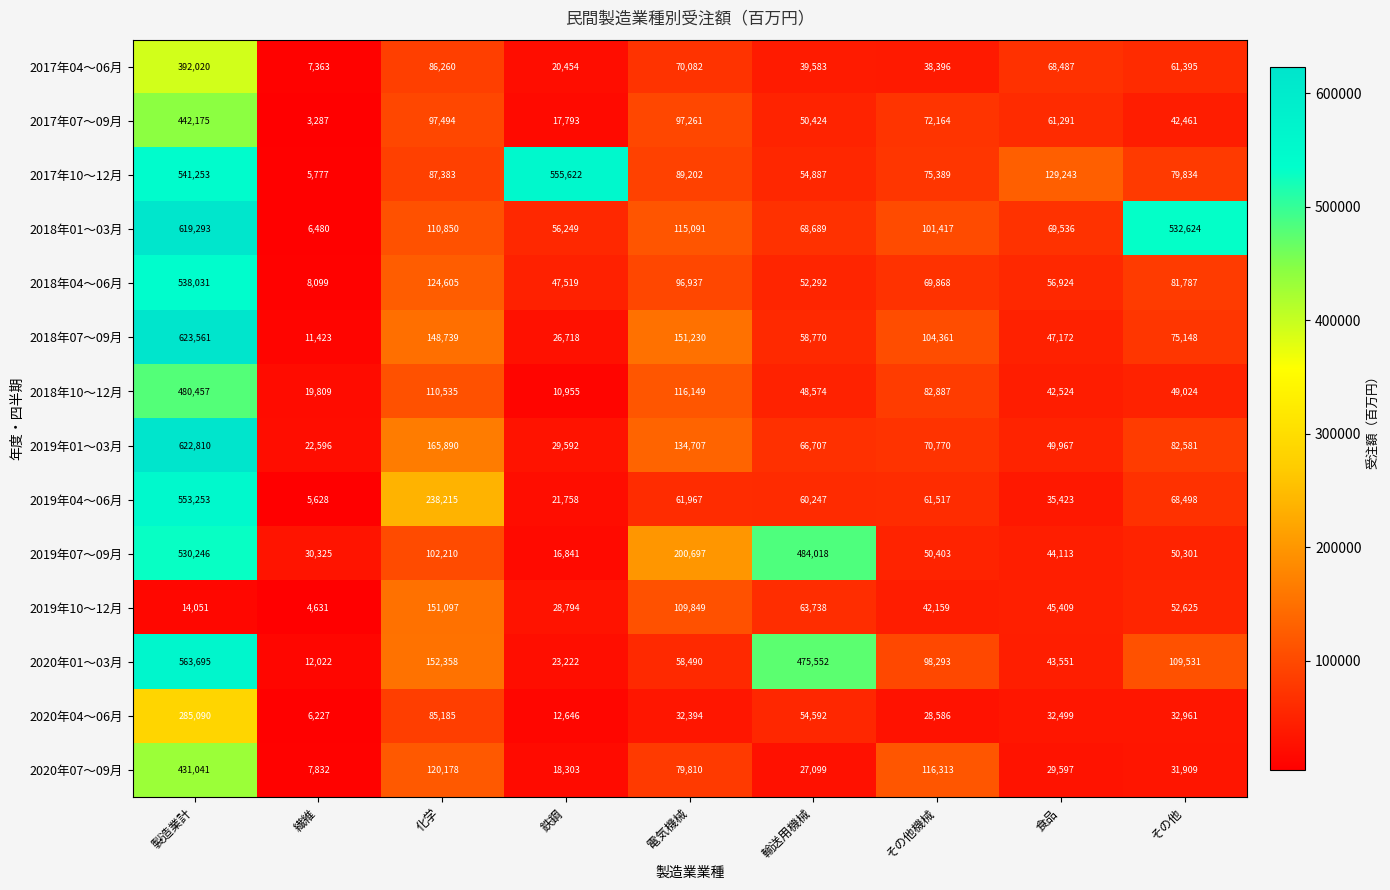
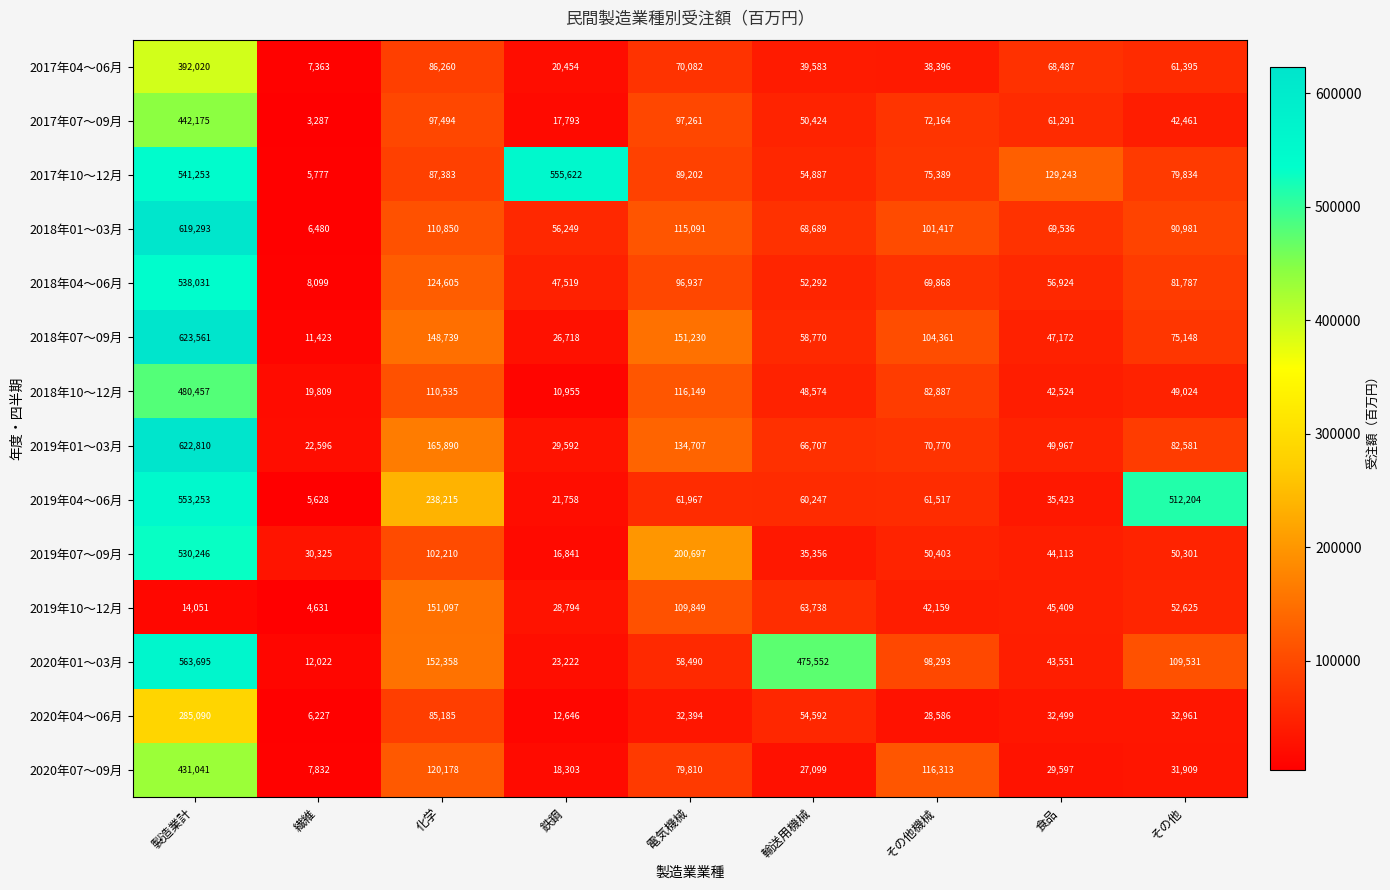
  {
    "2017年04～06月": {
      "製造業計": "392,020",
      "繊維": "7,363",
      "化学": "86,260",
      "鉄鋼": "20,454",
      "電気機械": "70,082",
      "輸送用機械": "39,583",
      "その他機械": "38,396",
      "食品": "68,487",
      "その他": "61,395"
    },
    "2017年07～09月": {
      "製造業計": "442,175",
      "繊維": "3,287",
      "化学": "97,494",
      "鉄鋼": "17,793",
      "電気機械": "97,261",
      "輸送用機械": "50,424",
      "その他機械": "72,164",
      "食品": "61,291",
      "その他": "42,461"
    },
    "2017年10～12月": {
      "製造業計": "541,253",
      "繊維": "5,777",
      "化学": "87,383",
      "鉄鋼": "555,622",
      "電気機械": "89,202",
      "輸送用機械": "54,887",
      "その他機械": "75,389",
      "食品": "129,243",
      "その他": "79,834"
    },
    "2018年01～03月": {
      "製造業計": "619,293",
      "繊維": "6,480",
      "化学": "110,850",
      "鉄鋼": "56,249",
      "電気機械": "115,091",
      "輸送用機械": "68,689",
      "その他機械": "101,417",
      "食品": "69,536",
-     "その他": "532,624"
+     "その他": "90,981"
    },
    "2018年04～06月": {
      "製造業計": "538,031",
      "繊維": "8,099",
      "化学": "124,605",
      "鉄鋼": "47,519",
      "電気機械": "96,937",
      "輸送用機械": "52,292",
      "その他機械": "69,868",
      "食品": "56,924",
      "その他": "81,787"
    },
    "2018年07～09月": {
      "製造業計": "623,561",
      "繊維": "11,423",
      "化学": "148,739",
      "鉄鋼": "26,718",
      "電気機械": "151,230",
      "輸送用機械": "58,770",
      "その他機械": "104,361",
      "食品": "47,172",
      "その他": "75,148"
    },
    "2018年10～12月": {
      "製造業計": "480,457",
      "繊維": "19,809",
      "化学": "110,535",
      "鉄鋼": "10,955",
      "電気機械": "116,149",
      "輸送用機械": "48,574",
      "その他機械": "82,887",
      "食品": "42,524",
      "その他": "49,024"
    },
    "2019年01～03月": {
      "製造業計": "622,810",
      "繊維": "22,596",
      "化学": "165,890",
      "鉄鋼": "29,592",
      "電気機械": "134,707",
      "輸送用機械": "66,707",
      "その他機械": "70,770",
      "食品": "49,967",
      "その他": "82,581"
    },
    "2019年04～06月": {
      "製造業計": "553,253",
      "繊維": "5,628",
      "化学": "238,215",
      "鉄鋼": "21,758",
      "電気機械": "61,967",
      "輸送用機械": "60,247",
      "その他機械": "61,517",
      "食品": "35,423",
-     "その他": "68,498"
+     "その他": "512,204"
    },
    "2019年07～09月": {
      "製造業計": "530,246",
      "繊維": "30,325",
      "化学": "102,210",
      "鉄鋼": "16,841",
      "電気機械": "200,697",
-     "輸送用機械": "484,018",
+     "輸送用機械": "35,356",
      "その他機械": "50,403",
      "食品": "44,113",
      "その他": "50,301"
    },
    "2019年10～12月": {
      "製造業計": "14,051",
      "繊維": "4,631",
      "化学": "151,097",
      "鉄鋼": "28,794",
      "電気機械": "109,849",
      "輸送用機械": "63,738",
      "その他機械": "42,159",
      "食品": "45,409",
      "その他": "52,625"
    },
    "2020年01～03月": {
      "製造業計": "563,695",
      "繊維": "12,022",
      "化学": "152,358",
      "鉄鋼": "23,222",
      "電気機械": "58,490",
      "輸送用機械": "475,552",
      "その他機械": "98,293",
      "食品": "43,551",
      "その他": "109,531"
    },
    "2020年04～06月": {
      "製造業計": "285,090",
      "繊維": "6,227",
      "化学": "85,185",
      "鉄鋼": "12,646",
      "電気機械": "32,394",
      "輸送用機械": "54,592",
      "その他機械": "28,586",
      "食品": "32,499",
      "その他": "32,961"
    },
    "2020年07～09月": {
      "製造業計": "431,041",
      "繊維": "7,832",
      "化学": "120,178",
      "鉄鋼": "18,303",
      "電気機械": "79,810",
      "輸送用機械": "27,099",
      "その他機械": "116,313",
      "食品": "29,597",
      "その他": "31,909"
    }
  }
